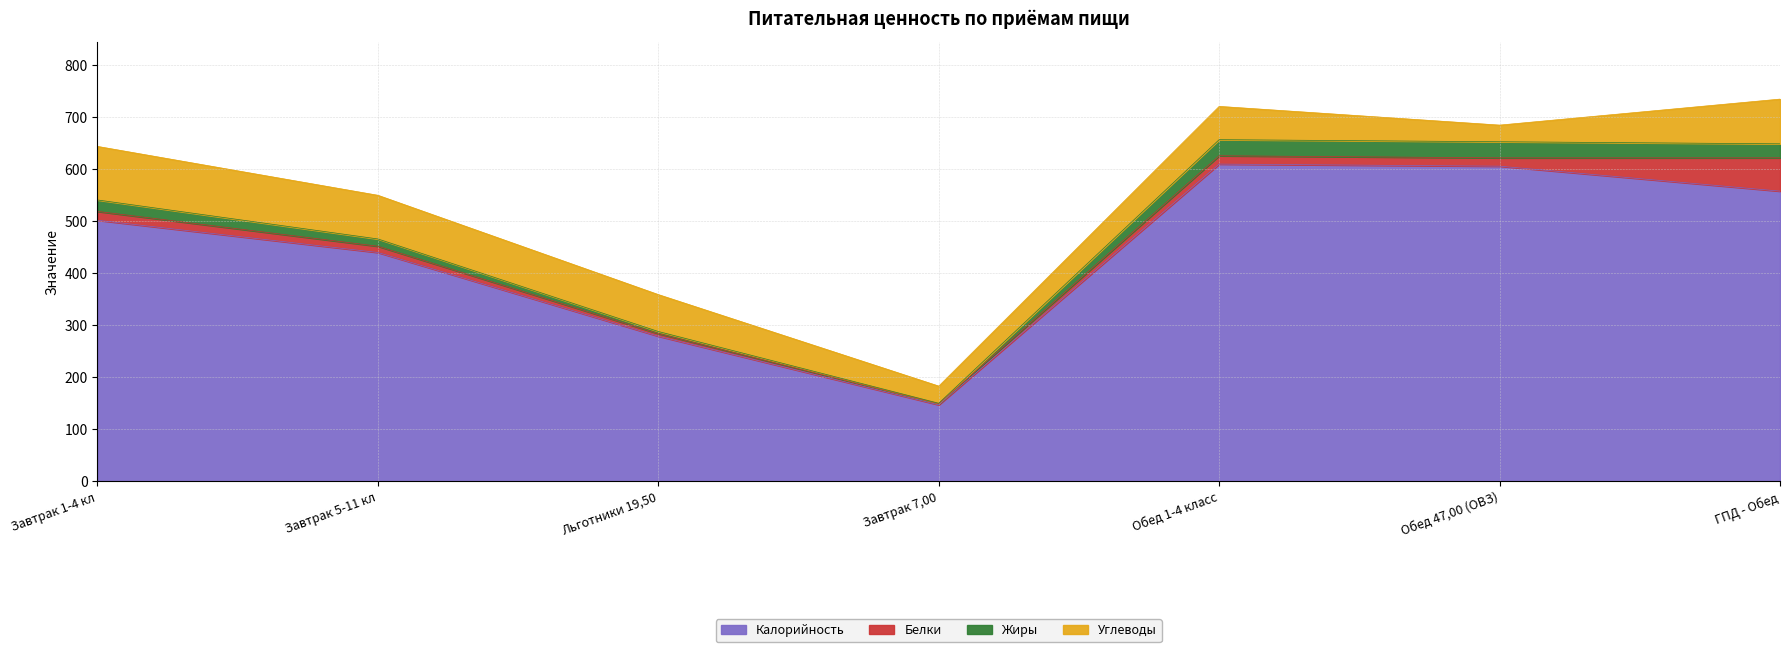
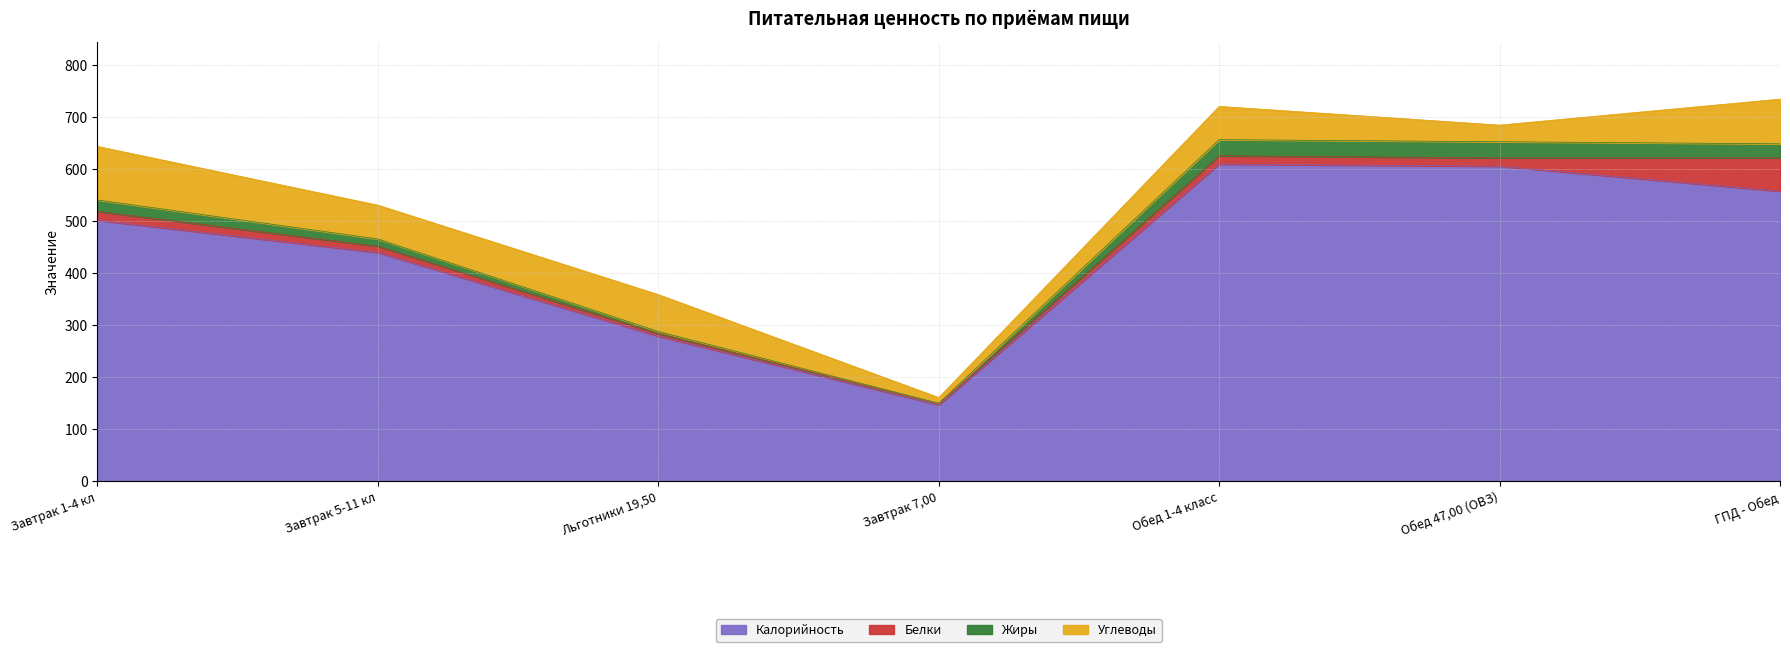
  {
    "Калорийность": {
      "Завтрак 1-4 кл": 500,
      "Завтрак 5-11 кл": 440,
      "Льготники 19,50": 280,
      "Обед 1-4 класс": 610,
      "Обед 47,00 (ОВЗ)": 610,
      "ГПД - Обед": 560
    },
    "Белки": {
      "Завтрак 1-4 кл": 20,
      "Завтрак 5-11 кл": 10,
      "Обед 1-4 класс": 20,
      "Обед 47,00 (ОВЗ)": 20,
      "ГПД - Обед": 60
    },
    "Жиры": {
      "Завтрак 1-4 кл": 20,
      "Завтрак 5-11 кл": 10,
      "Обед 1-4 класс": 30,
      "Обед 47,00 (ОВЗ)": 30,
      "ГПД - Обед": 30
    },
    "Углеводы": {
      "Завтрак 1-4 кл": 100,
-     "Завтрак 5-11 кл": 80,
+     "Завтрак 5-11 кл": 70,
      "Льготники 19,50": 70,
-     "Завтрак 7,00": 30,
+     "Завтрак 7,00": 10,
      "Обед 1-4 класс": 60,
      "Обед 47,00 (ОВЗ)": 30,
      "ГПД - Обед": 90
    }
  }
